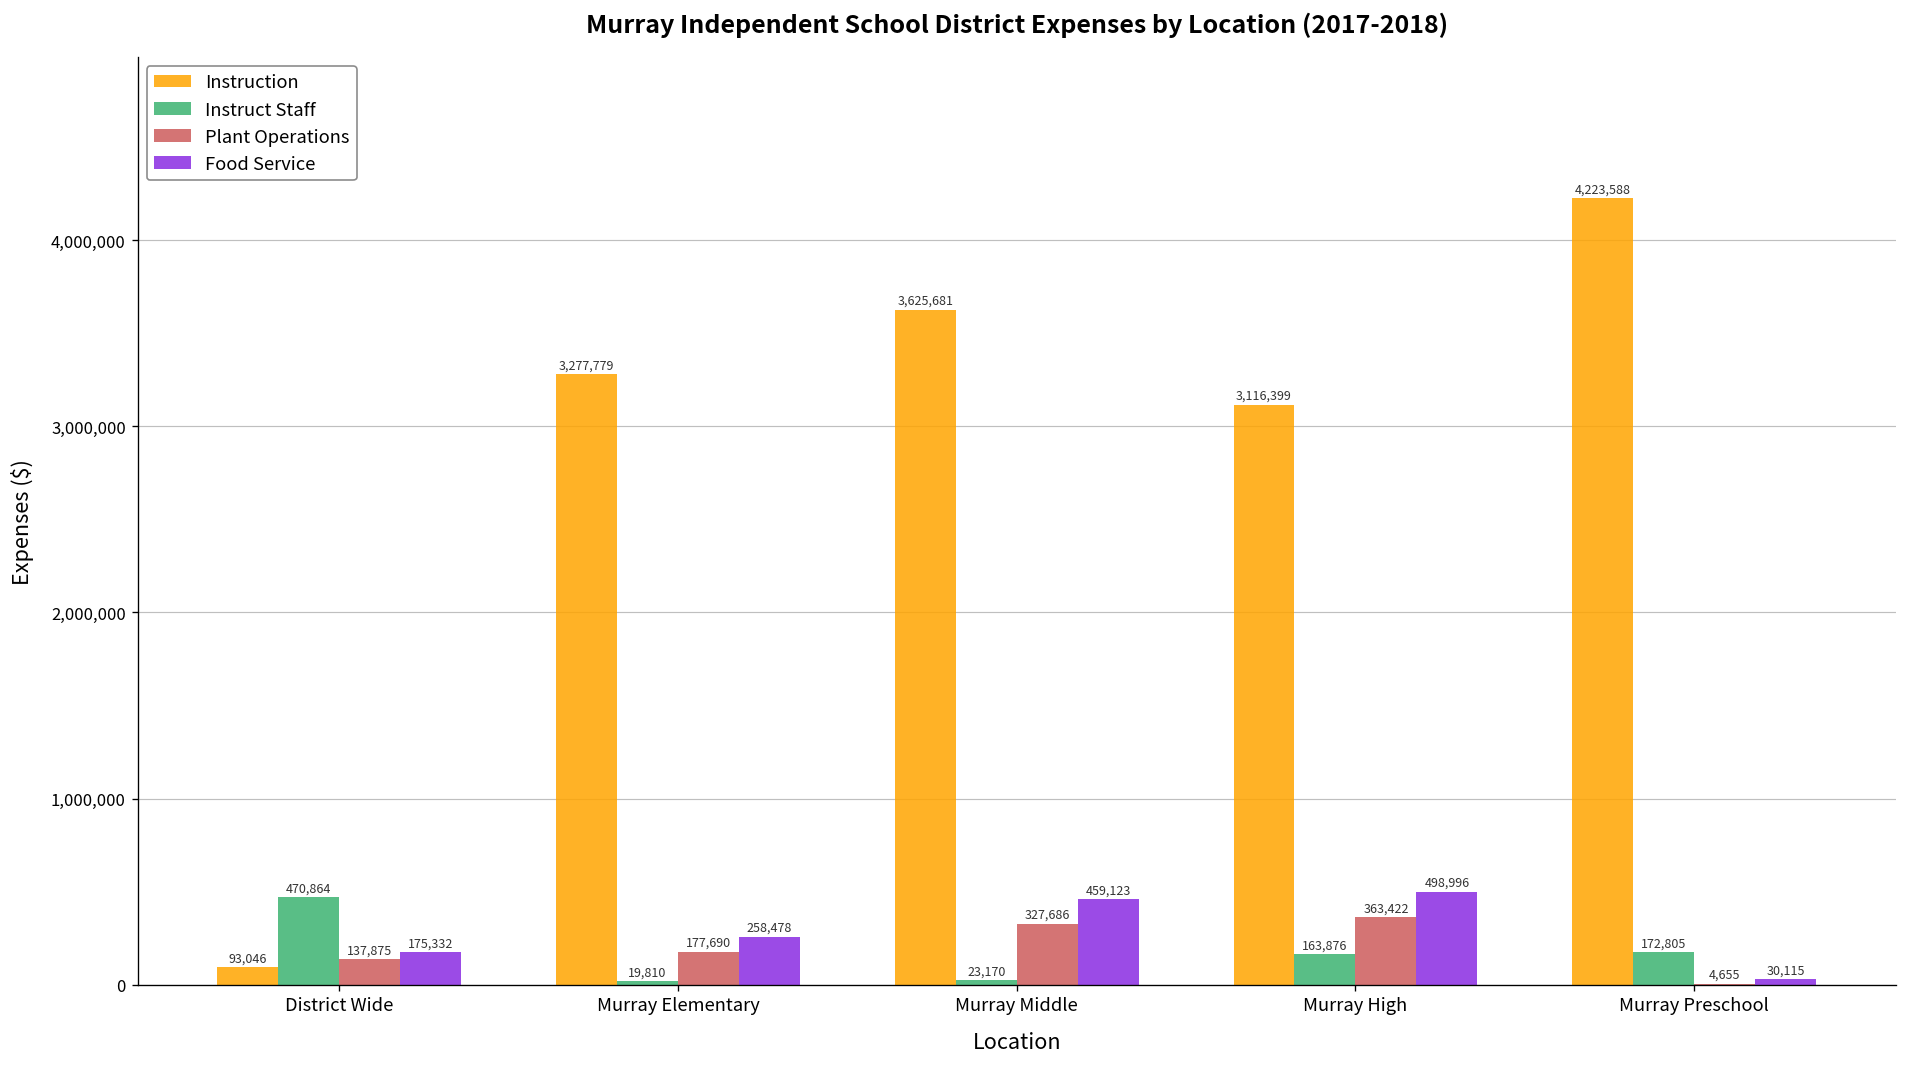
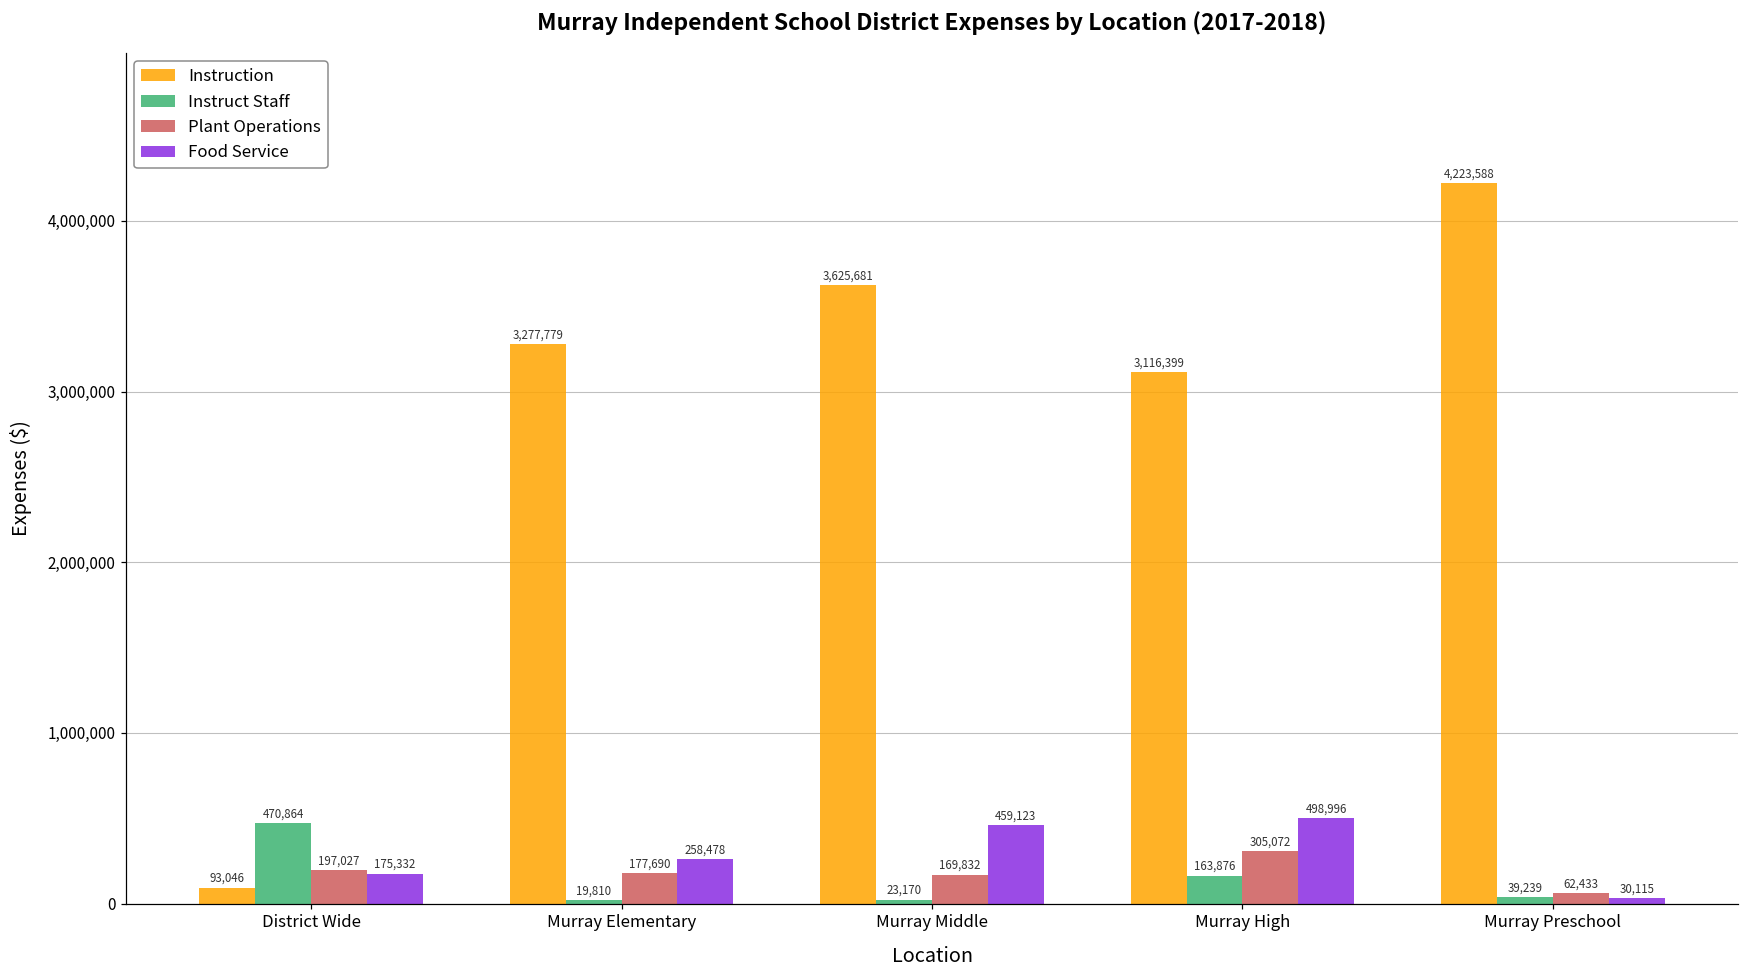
  {
    "Instruction": {
      "District Wide": "93,046",
      "Murray Elementary": "3,277,779",
      "Murray Middle": "3,625,681",
      "Murray High": "3,116,399",
      "Murray Preschool": "4,223,588"
    },
    "Instruct Staff": {
      "District Wide": "470,864",
      "Murray Elementary": "19,810",
      "Murray Middle": "23,170",
      "Murray High": "163,876",
-     "Murray Preschool": "172,805"
+     "Murray Preschool": "39,239"
    },
    "Plant Operations": {
-     "District Wide": "137,875",
+     "District Wide": "197,027",
      "Murray Elementary": "177,690",
-     "Murray Middle": "327,686",
-     "Murray High": "363,422",
-     "Murray Preschool": "4,655"
+     "Murray Middle": "169,832",
+     "Murray High": "305,072",
+     "Murray Preschool": "62,433"
    },
    "Food Service": {
      "District Wide": "175,332",
      "Murray Elementary": "258,478",
      "Murray Middle": "459,123",
      "Murray High": "498,996",
      "Murray Preschool": "30,115"
    }
  }
